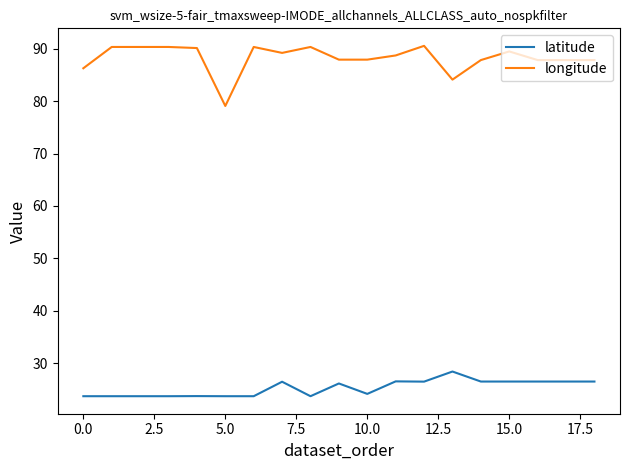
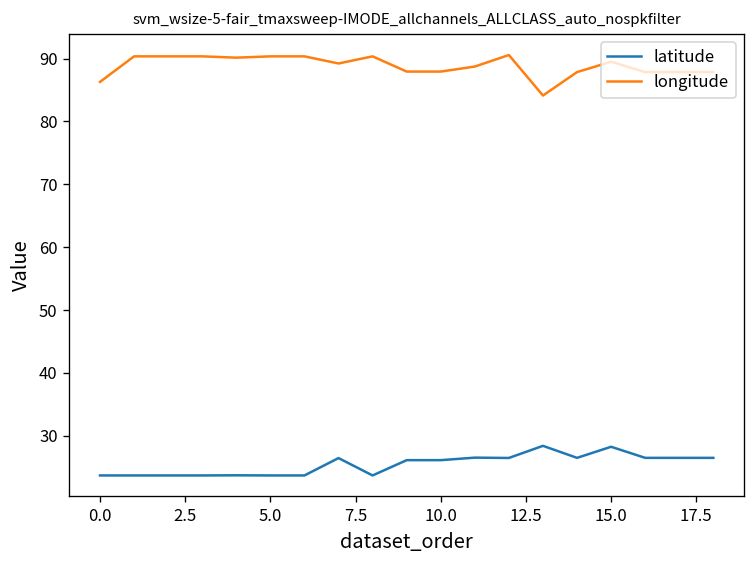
  {
    "latitude": {
      "0.0": 24,
      "5.0": 24,
-     "10.0": 24,
-     "15.0": 26
+     "10.0": 26,
+     "15.0": 28
    },
    "longitude": {
      "0.0": 86,
-     "5.0": 79,
+     "5.0": 90,
      "10.0": 88
    }
  }
